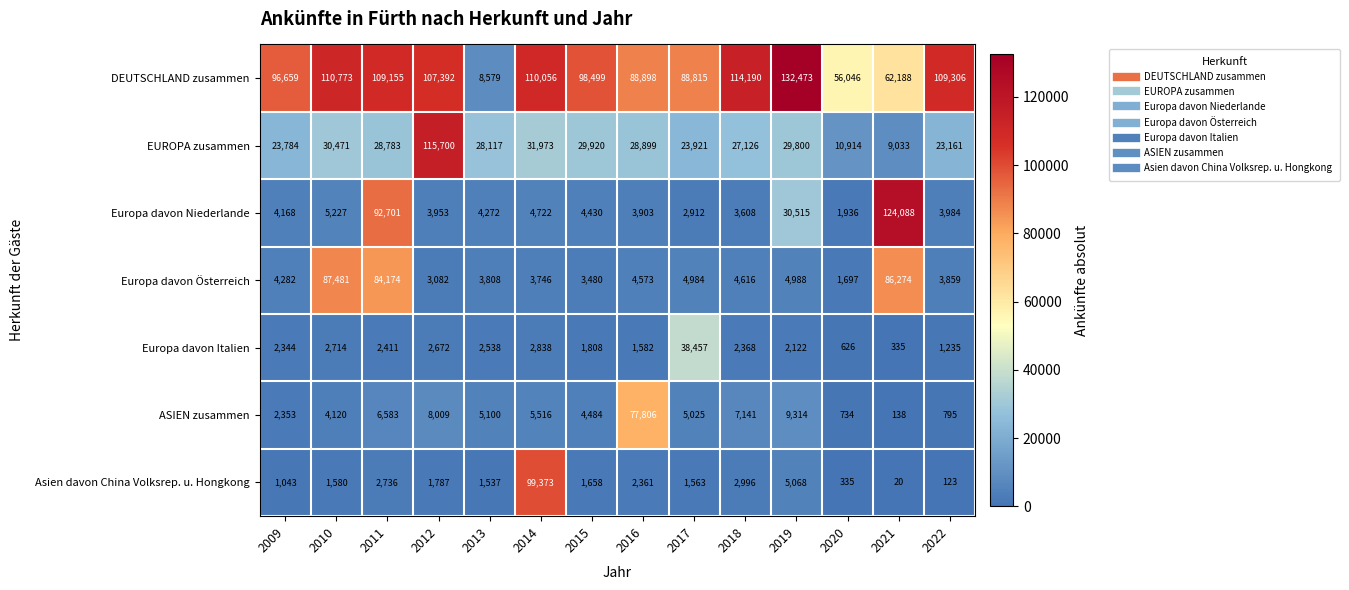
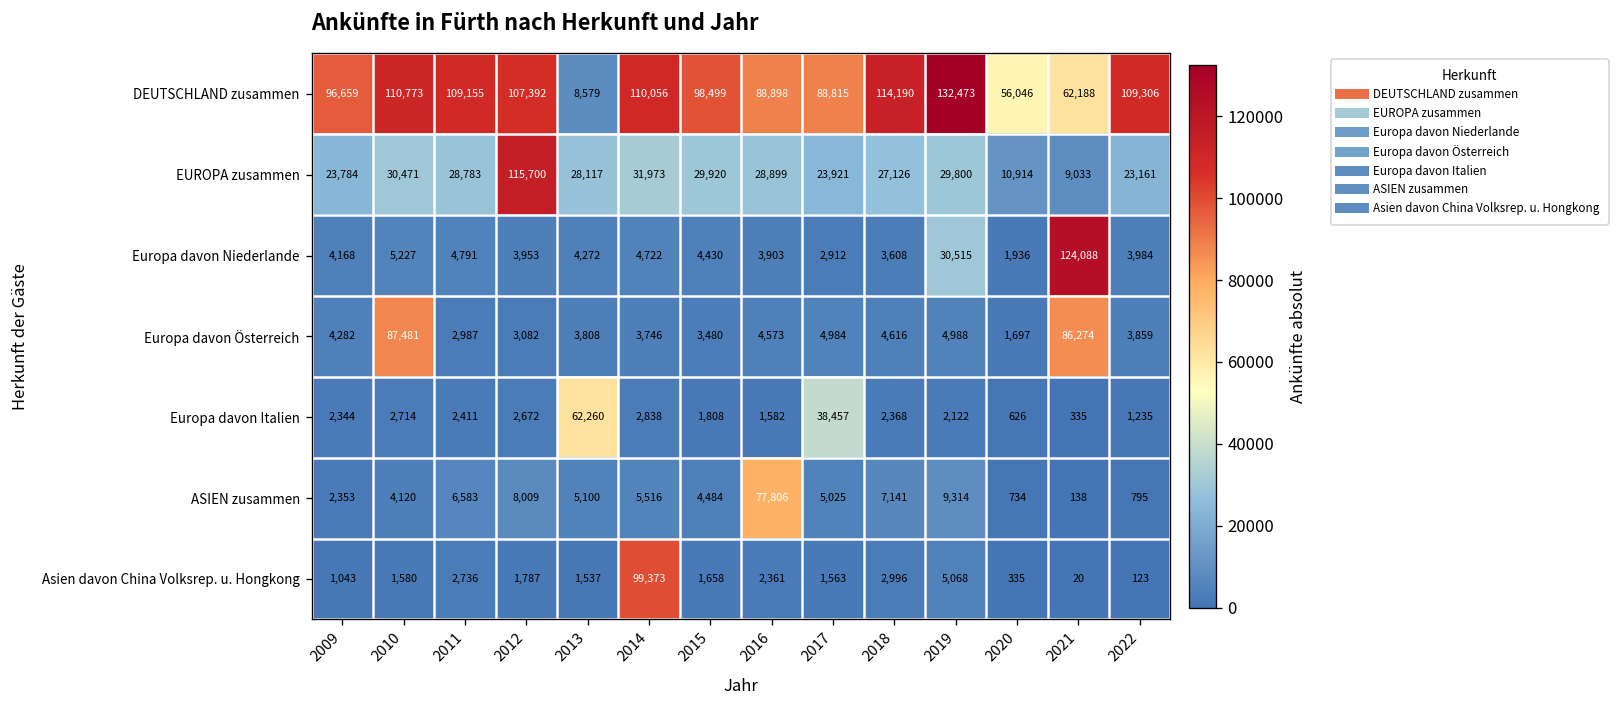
  {
    "DEUTSCHLAND zusammen": {
      "2009": "96,659",
      "2010": "110,773",
      "2011": "109,155",
      "2012": "107,392",
      "2013": "8,579",
      "2014": "110,056",
      "2015": "98,499",
      "2016": "88,898",
      "2017": "88,815",
      "2018": "114,190",
      "2019": "132,473",
      "2020": "56,046",
      "2021": "62,188",
      "2022": "109,306"
    },
    "EUROPA zusammen": {
      "2009": "23,784",
      "2010": "30,471",
      "2011": "28,783",
      "2012": "115,700",
      "2013": "28,117",
      "2014": "31,973",
      "2015": "29,920",
      "2016": "28,899",
      "2017": "23,921",
      "2018": "27,126",
      "2019": "29,800",
      "2020": "10,914",
      "2021": "9,033",
      "2022": "23,161"
    },
    "Europa davon Niederlande": {
      "2009": "4,168",
      "2010": "5,227",
-     "2011": "92,701",
+     "2011": "4,791",
      "2012": "3,953",
      "2013": "4,272",
      "2014": "4,722",
      "2015": "4,430",
      "2016": "3,903",
      "2017": "2,912",
      "2018": "3,608",
      "2019": "30,515",
      "2020": "1,936",
      "2021": "124,088",
      "2022": "3,984"
    },
    "Europa davon Österreich": {
      "2009": "4,282",
      "2010": "87,481",
-     "2011": "84,174",
+     "2011": "2,987",
      "2012": "3,082",
      "2013": "3,808",
      "2014": "3,746",
      "2015": "3,480",
      "2016": "4,573",
      "2017": "4,984",
      "2018": "4,616",
      "2019": "4,988",
      "2020": "1,697",
      "2021": "86,274",
      "2022": "3,859"
    },
    "Europa davon Italien": {
      "2009": "2,344",
      "2010": "2,714",
      "2011": "2,411",
      "2012": "2,672",
-     "2013": "2,538",
+     "2013": "62,260",
      "2014": "2,838",
      "2015": "1,808",
      "2016": "1,582",
      "2017": "38,457",
      "2018": "2,368",
      "2019": "2,122",
      "2020": "626",
      "2021": "335",
      "2022": "1,235"
    },
    "ASIEN zusammen": {
      "2009": "2,353",
      "2010": "4,120",
      "2011": "6,583",
      "2012": "8,009",
      "2013": "5,100",
      "2014": "5,516",
      "2015": "4,484",
      "2016": "77,806",
      "2017": "5,025",
      "2018": "7,141",
      "2019": "9,314",
      "2020": "734",
      "2021": "138",
      "2022": "795"
    },
    "Asien davon China Volksrep. u. Hongkong": {
      "2009": "1,043",
      "2010": "1,580",
      "2011": "2,736",
      "2012": "1,787",
      "2013": "1,537",
      "2014": "99,373",
      "2015": "1,658",
      "2016": "2,361",
      "2017": "1,563",
      "2018": "2,996",
      "2019": "5,068",
      "2020": "335",
      "2021": "20",
      "2022": "123"
    }
  }
